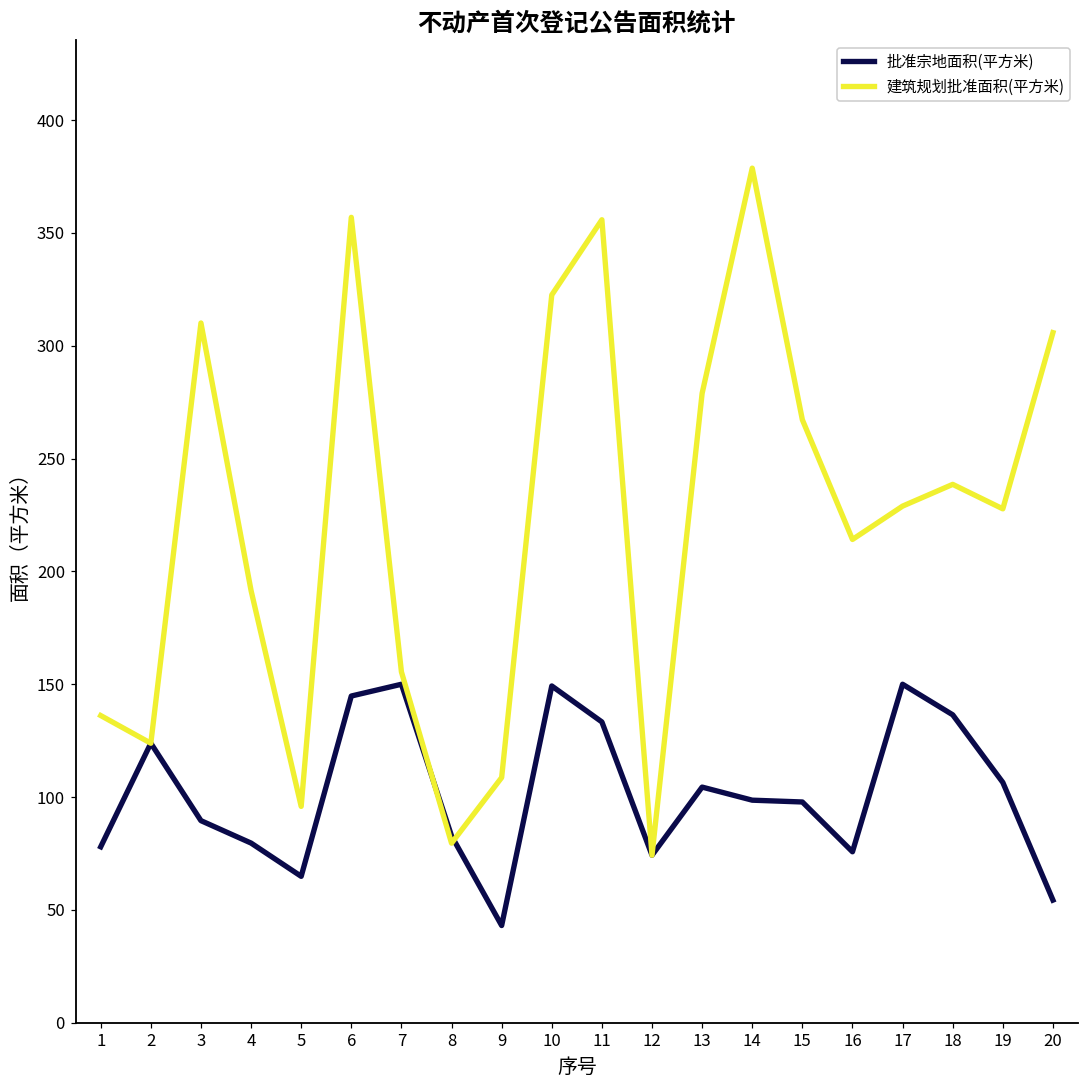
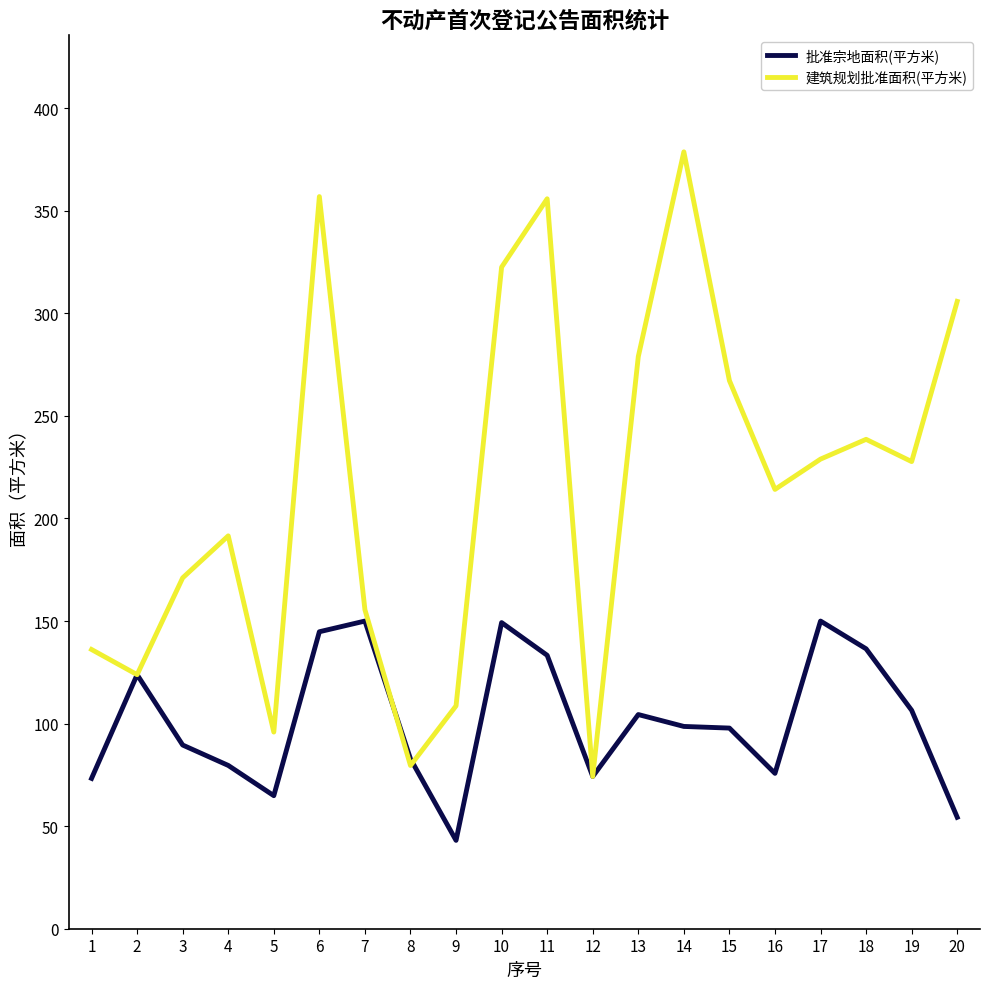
  {
    "批准宗地面积(平方米)": {
-     "1": 78,
+     "1": 73,
      "3": 90,
      "4": 80,
      "5": 65,
      "6": 145,
      "7": 150,
      "8": 83,
      "9": 43,
      "10": 149,
      "11": 133,
      "13": 104,
      "14": 99,
      "15": 98,
      "16": 76,
      "17": 150,
      "18": 136,
      "19": 106,
      "20": 54
    },
    "建筑规划批准面积(平方米)": {
      "1": 136,
-     "3": 310,
+     "3": 171,
      "4": 192,
      "5": 96,
      "6": 357,
      "7": 156,
      "8": 80,
      "9": 109,
      "10": 323,
      "11": 356,
      "13": 279,
      "14": 379,
      "15": 267,
      "16": 214,
      "17": 229,
      "18": 239,
      "19": 228,
      "20": 306
    }
  }
